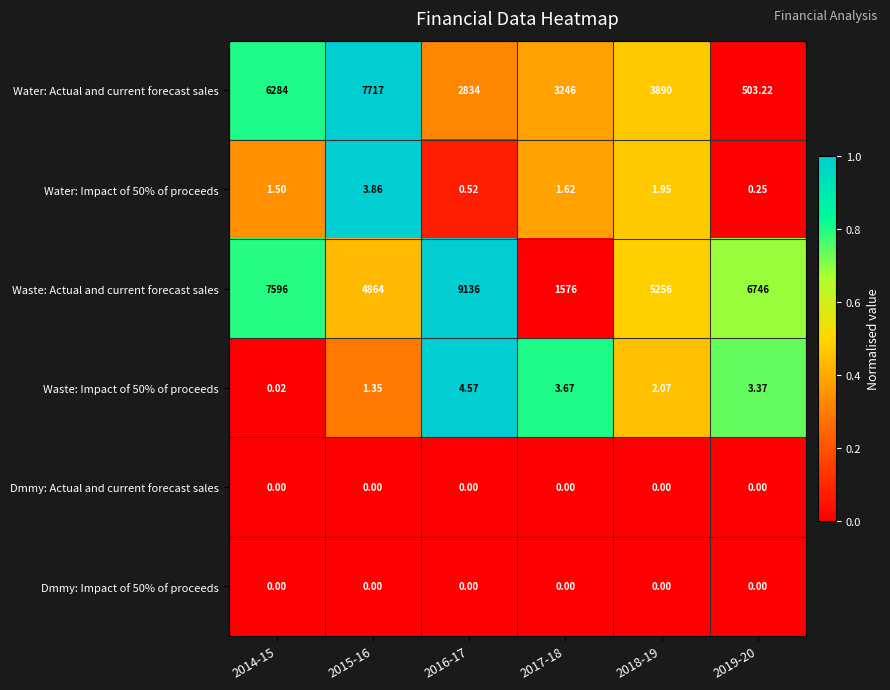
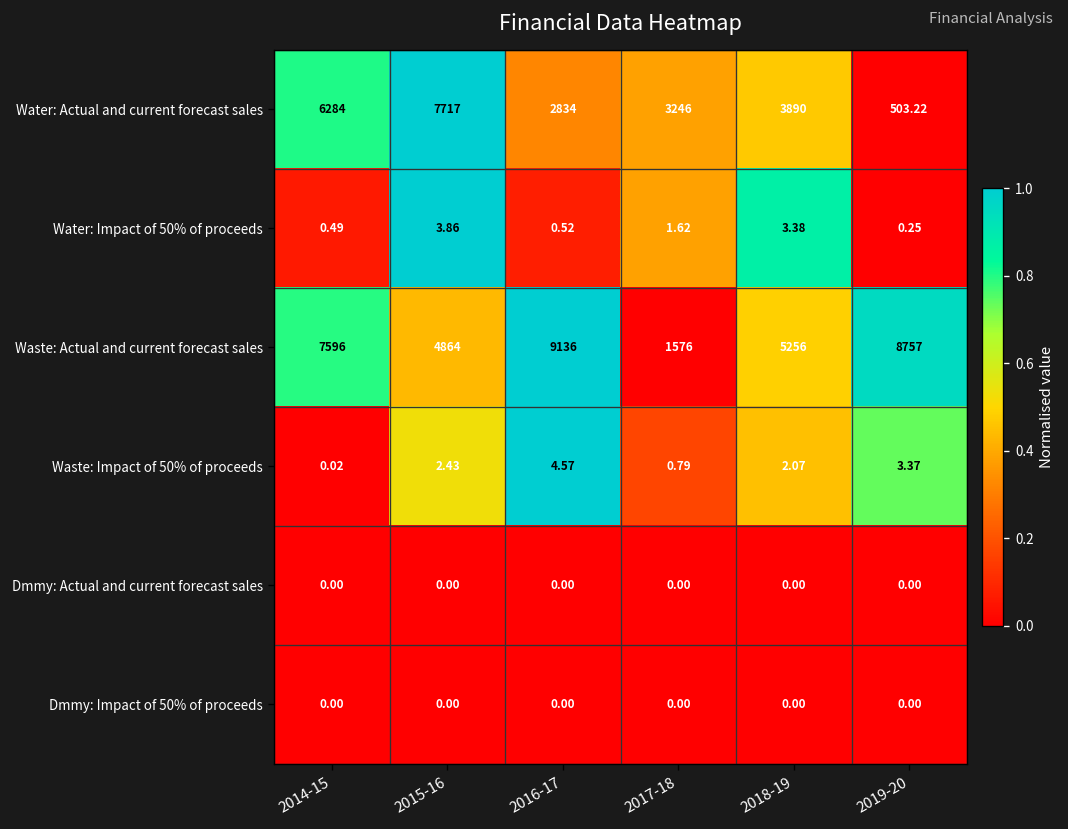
  {
    "Water: Actual and current forecast sales": {
      "2014-15": 6284,
      "2015-16": 7717,
      "2016-17": 2834,
      "2017-18": 3246,
      "2018-19": 3890,
      "2019-20": 503.22
    },
    "Water: Impact of 50% of proceeds": {
-     "2014-15": 1.50,
+     "2014-15": 0.49,
      "2015-16": 3.86,
      "2016-17": 0.52,
      "2017-18": 1.62,
-     "2018-19": 1.95,
+     "2018-19": 3.38,
      "2019-20": 0.25
    },
    "Waste: Actual and current forecast sales": {
      "2014-15": 7596,
      "2015-16": 4864,
      "2016-17": 9136,
      "2017-18": 1576,
      "2018-19": 5256,
-     "2019-20": 6746
+     "2019-20": 8757
    },
    "Waste: Impact of 50% of proceeds": {
      "2014-15": 0.02,
-     "2015-16": 1.35,
+     "2015-16": 2.43,
      "2016-17": 4.57,
-     "2017-18": 3.67,
+     "2017-18": 0.79,
      "2018-19": 2.07,
      "2019-20": 3.37
    },
    "Dmmy: Actual and current forecast sales": {
      "2014-15": 0.00,
      "2015-16": 0.00,
      "2016-17": 0.00,
      "2017-18": 0.00,
      "2018-19": 0.00,
      "2019-20": 0.00
    },
    "Dmmy: Impact of 50% of proceeds": {
      "2014-15": 0.00,
      "2015-16": 0.00,
      "2016-17": 0.00,
      "2017-18": 0.00,
      "2018-19": 0.00,
      "2019-20": 0.00
    }
  }
